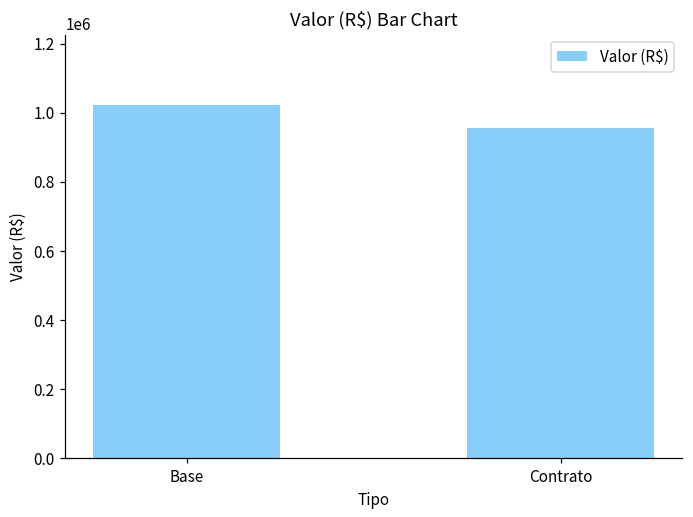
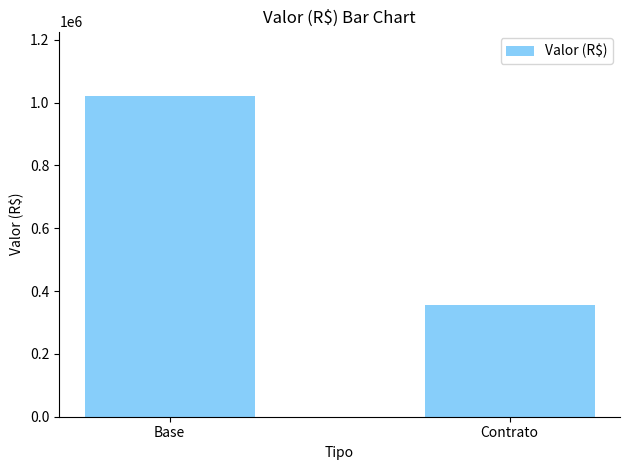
  {
    "Base": 1020000,
-   "Contrato": 960000
+   "Contrato": 360000
  }
